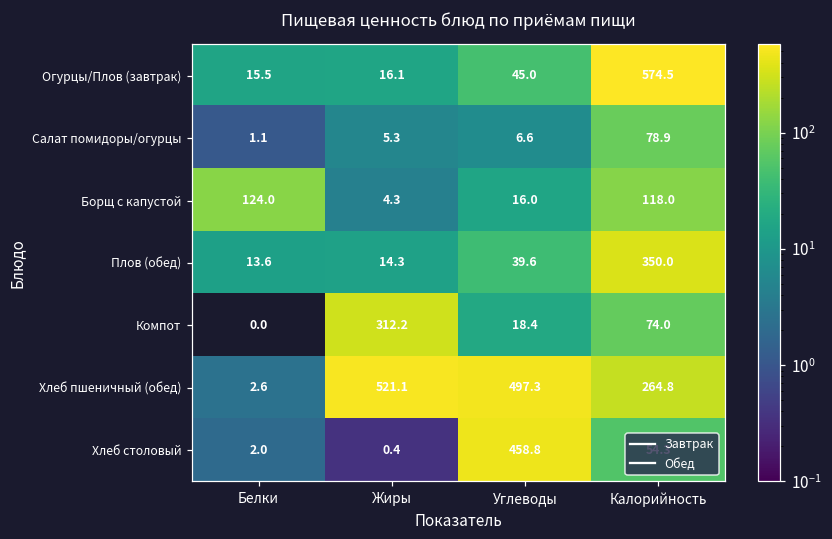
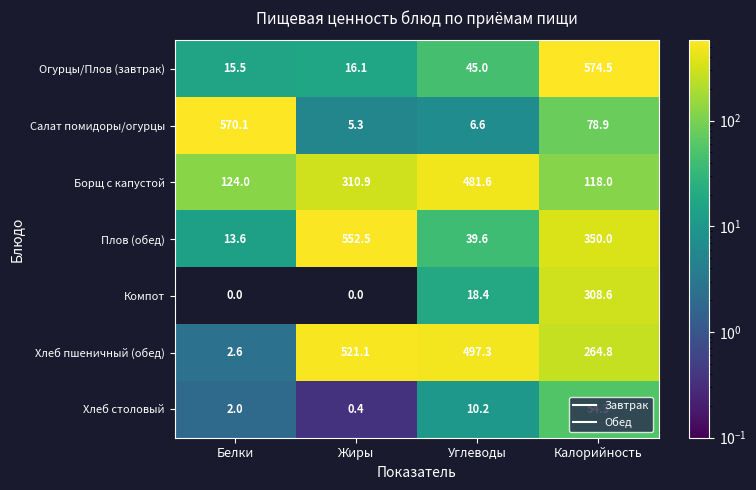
  {
    "Огурцы/Плов (завтрак)": {
      "Белки": 15.5,
      "Жиры": 16.1,
      "Углеводы": 45.0,
      "Калорийность": 574.5
    },
    "Салат помидоры/огурцы": {
-     "Белки": 1.1,
+     "Белки": 570.1,
      "Жиры": 5.3,
      "Углеводы": 6.6,
      "Калорийность": 78.9
    },
    "Борщ с капустой": {
      "Белки": 124.0,
-     "Жиры": 4.3,
-     "Углеводы": 16.0,
+     "Жиры": 310.9,
+     "Углеводы": 481.6,
      "Калорийность": 118.0
    },
    "Плов (обед)": {
      "Белки": 13.6,
-     "Жиры": 14.3,
+     "Жиры": 552.5,
      "Углеводы": 39.6,
      "Калорийность": 350.0
    },
    "Компот": {
      "Белки": 0.0,
-     "Жиры": 312.2,
+     "Жиры": 0.0,
      "Углеводы": 18.4,
-     "Калорийность": 74.0
+     "Калорийность": 308.6
    },
    "Хлеб пшеничный (обед)": {
      "Белки": 2.6,
      "Жиры": 521.1,
      "Углеводы": 497.3,
      "Калорийность": 264.8
    },
    "Хлеб столовый": {
      "Белки": 2.0,
      "Жиры": 0.4,
-     "Углеводы": 458.8
+     "Углеводы": 10.2
    }
  }
